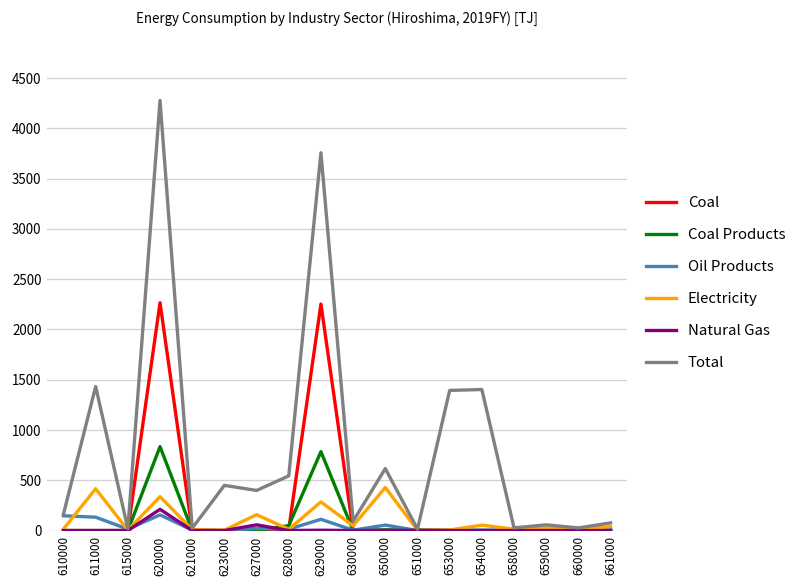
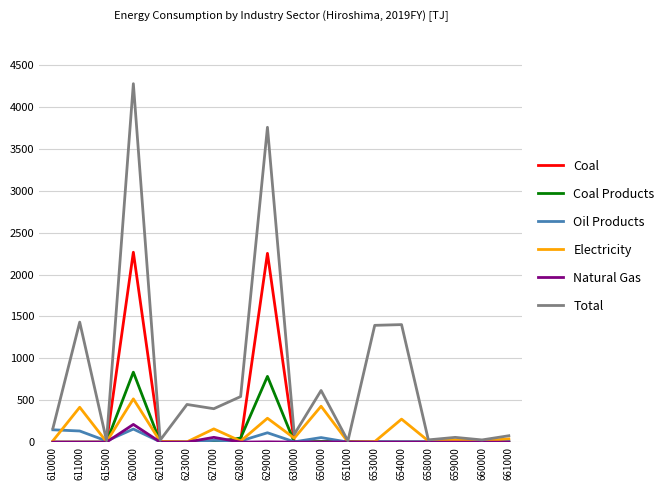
  {
    "Coal": {
      "620000": 2300,
      "629000": 2300
    },
    "Coal Products": {
      "620000": 800,
      "628000": 0,
      "629000": 800
    },
    "Oil Products": {
      "611000": 100,
      "620000": 200,
      "629000": 100,
      "650000": 100
    },
    "Electricity": {
      "611000": 400,
-     "620000": 300,
+     "620000": 500,
      "627000": 200,
      "629000": 300,
      "630000": 0,
      "650000": 400,
-     "654000": 100
+     "654000": 300
    },
    "Natural Gas": {
      "620000": 200,
      "627000": 100,
      "629000": 0
    },
    "Total": {
      "611000": 1400,
      "620000": 4300,
      "623000": 400,
      "627000": 400,
      "628000": 500,
      "629000": 3800,
      "630000": 100,
      "650000": 600,
      "653000": 1400,
      "654000": 1400,
      "661000": 100
    }
  }
